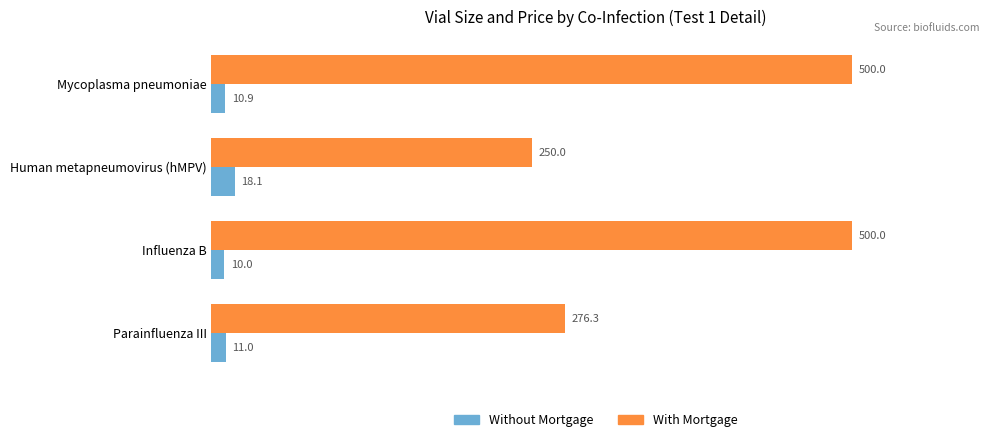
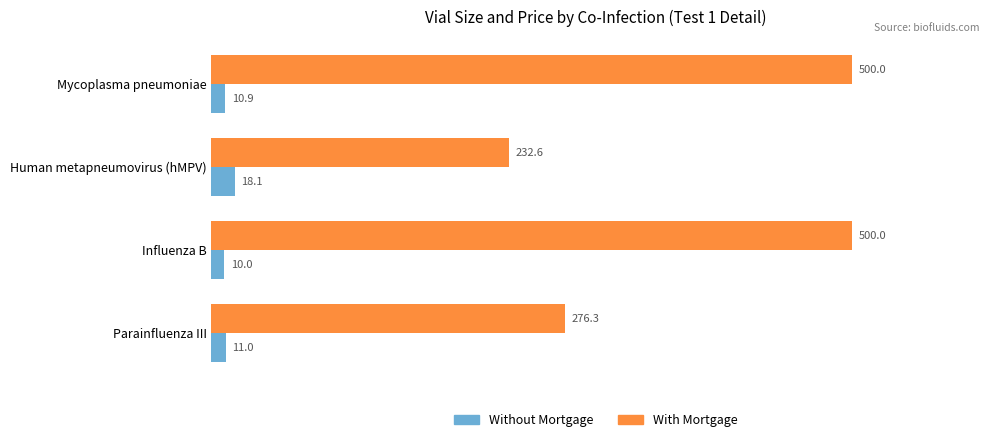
  {
    "Without Mortgage": {
      "Mycoplasma pneumoniae": 10.9,
      "Human metapneumovirus (hMPV)": 18.1,
      "Influenza B": 10.0,
      "Parainfluenza III": 11.0
    },
    "With Mortgage": {
      "Mycoplasma pneumoniae": 500.0,
-     "Human metapneumovirus (hMPV)": 250.0,
+     "Human metapneumovirus (hMPV)": 232.6,
      "Influenza B": 500.0,
      "Parainfluenza III": 276.3
    }
  }
